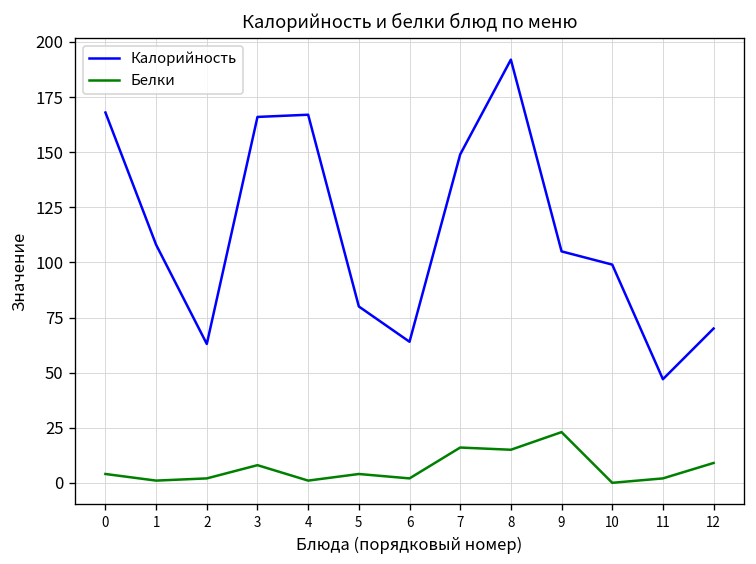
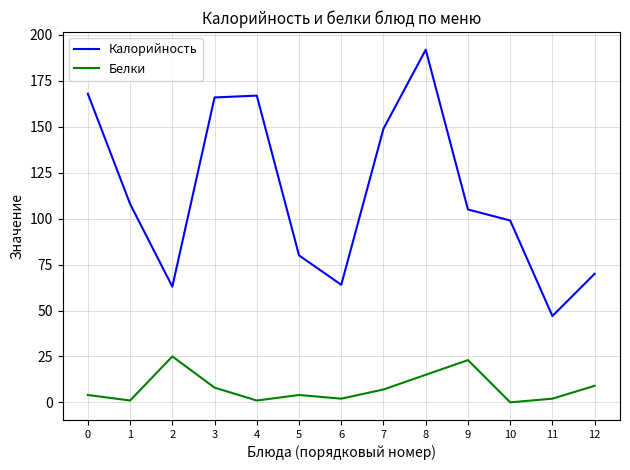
  {
    "Калорийность": {
      "0": 168,
      "1": 108,
      "2": 63,
      "3": 166,
      "4": 167,
      "5": 80,
      "6": 64,
      "7": 149,
      "8": 192,
      "9": 105,
      "10": 99,
      "11": 47,
      "12": 70
    },
    "Белки": {
      "0": 4,
      "1": 1,
-     "2": 2,
+     "2": 25,
      "3": 8,
      "4": 1,
      "5": 4,
      "6": 2,
-     "7": 16,
+     "7": 7,
      "8": 15,
      "9": 23,
      "10": 0,
      "11": 2,
      "12": 9
    }
  }
